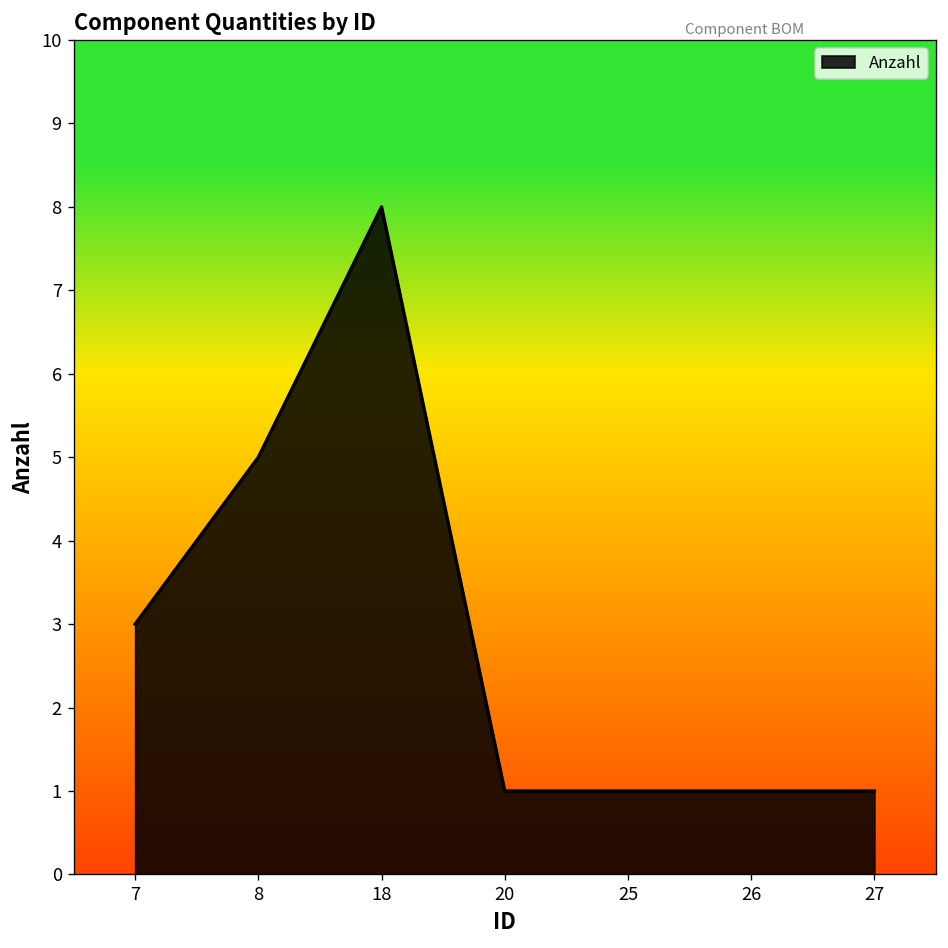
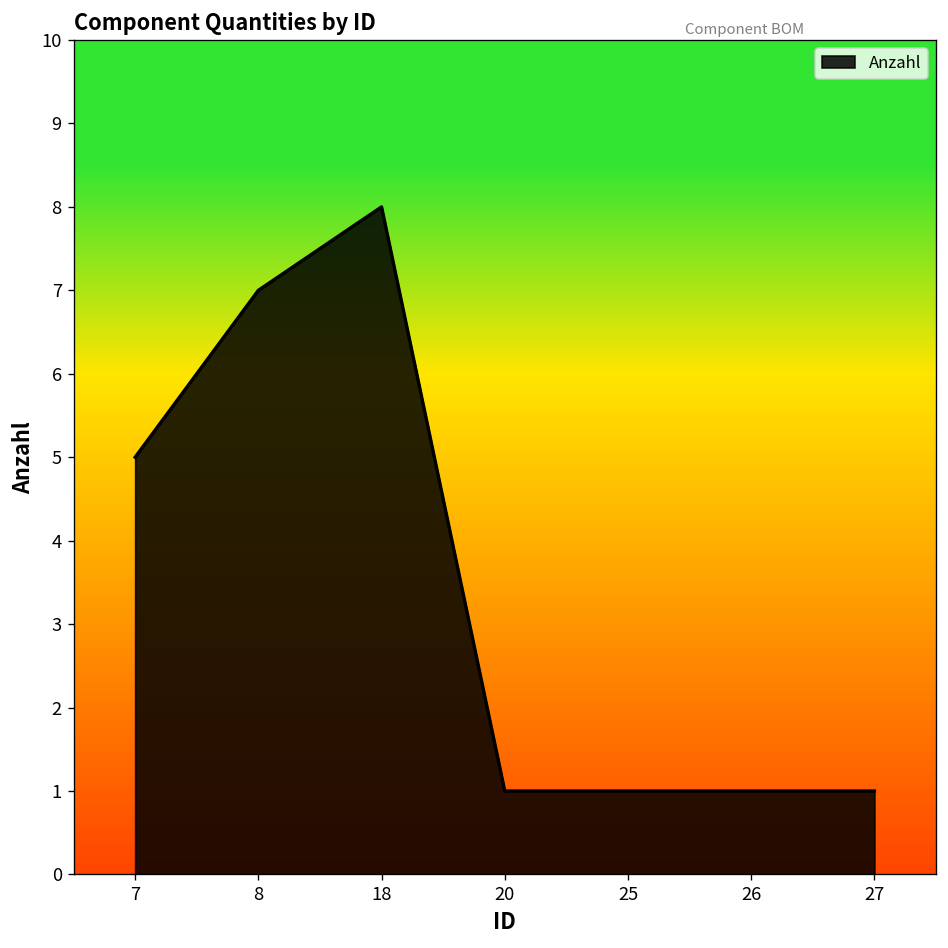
  {
-   "7": 3,
-   "8": 5,
+   "7": 5,
+   "8": 7,
    "18": 8,
    "20": 1,
    "25": 1,
    "26": 1,
    "27": 1
  }
